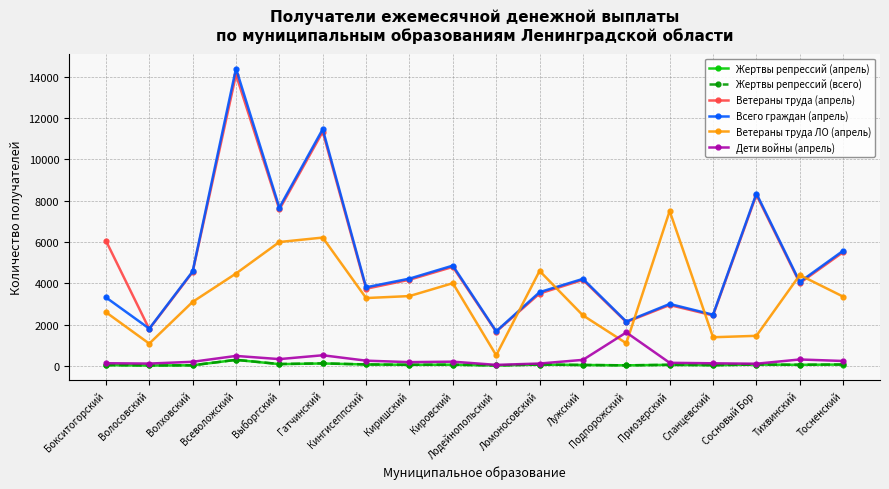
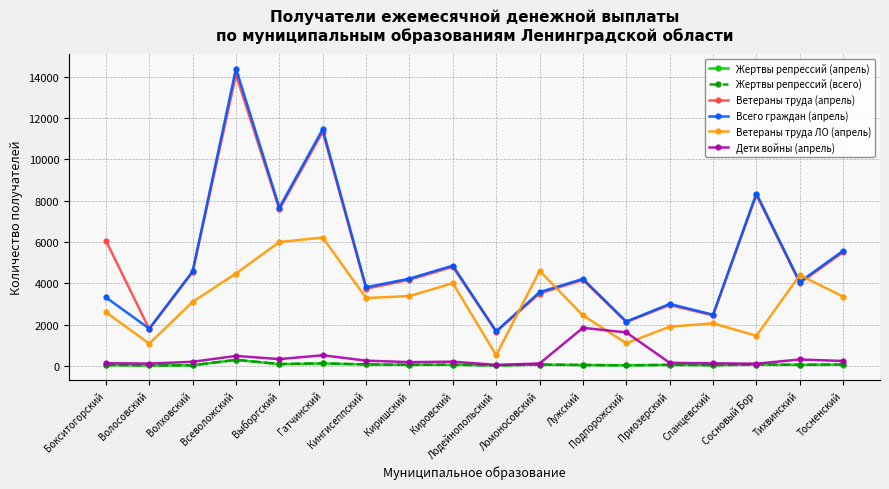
  {
    "Ветераны труда (апрель)": {
      "Бокситогорский": 6100,
      "Всеволожский": 14100,
      "Гатчинский": 11300
    },
    "Всего граждан (апрель)": {
      "Бокситогорский": 3300,
      "Всеволожский": 14400,
      "Гатчинский": 11500
    },
    "Ветераны труда ЛО (апрель)": {
      "Бокситогорский": 2600,
      "Волосовский": 1100,
      "Волховский": 3100,
      "Всеволожский": 4500,
      "Выборгский": 6000,
      "Гатчинский": 6200,
      "Кингисеппский": 3300,
      "Киришский": 3400,
      "Кировский": 4000,
      "Лодейнопольский": 500,
      "Ломоносовский": 4600,
      "Лужский": 2400,
      "Подпорожский": 1100,
-     "Приозерский": 7500,
-     "Сланцевский": 1400,
+     "Приозерский": 1900,
+     "Сланцевский": 2100,
      "Сосновый Бор": 1500,
      "Тихвинский": 4400,
      "Тосненский": 3400
    },
    "Дети войны (апрель)": {
      "Волховский": 200,
      "Всеволожский": 500,
      "Выборгский": 300,
      "Гатчинский": 500,
      "Кингисеппский": 300,
      "Киришский": 200,
      "Кировский": 200,
-     "Лужский": 300,
+     "Лужский": 1800,
      "Подпорожский": 1600,
      "Тихвинский": 300,
      "Тосненский": 200
    }
  }
